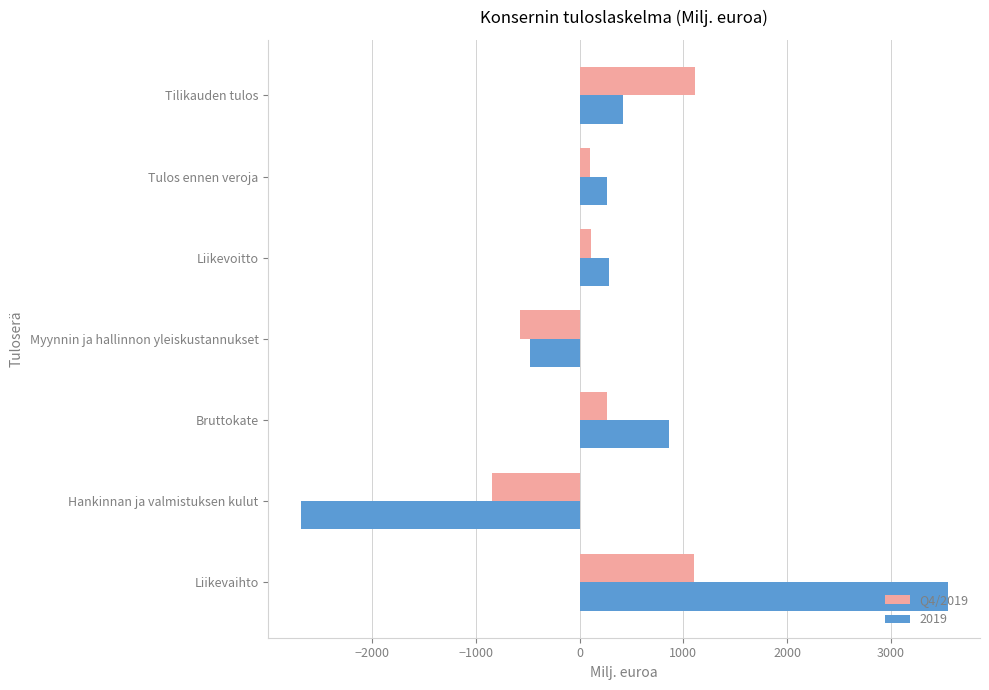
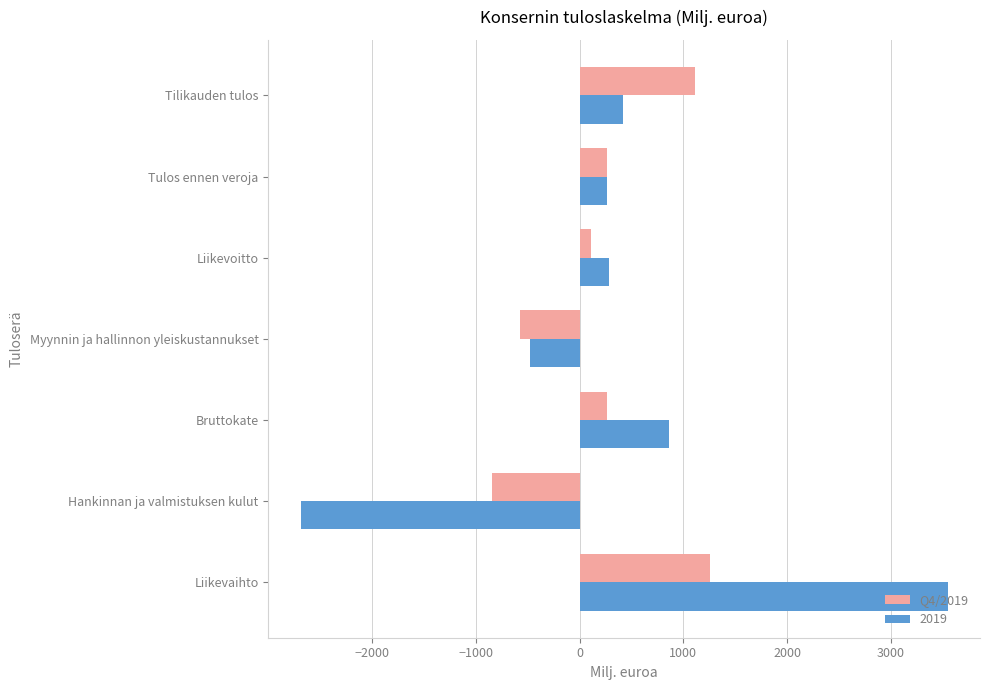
  {
    "Q4/2019": {
      "Tilikauden tulos": 1110,
-     "Tulos ennen veroja": 110,
+     "Tulos ennen veroja": 270,
      "Liikevoitto": 110,
      "Myynnin ja hallinnon yleiskustannukset": -570,
      "Bruttokate": 260,
      "Hankinnan ja valmistuksen kulut": -840,
-     "Liikevaihto": 1100
+     "Liikevaihto": 1250
    },
    "2019": {
      "Tilikauden tulos": 420,
      "Tulos ennen veroja": 270,
      "Liikevoitto": 280,
      "Myynnin ja hallinnon yleiskustannukset": -470,
      "Bruttokate": 860,
      "Hankinnan ja valmistuksen kulut": -2690,
      "Liikevaihto": 3550
    }
  }
